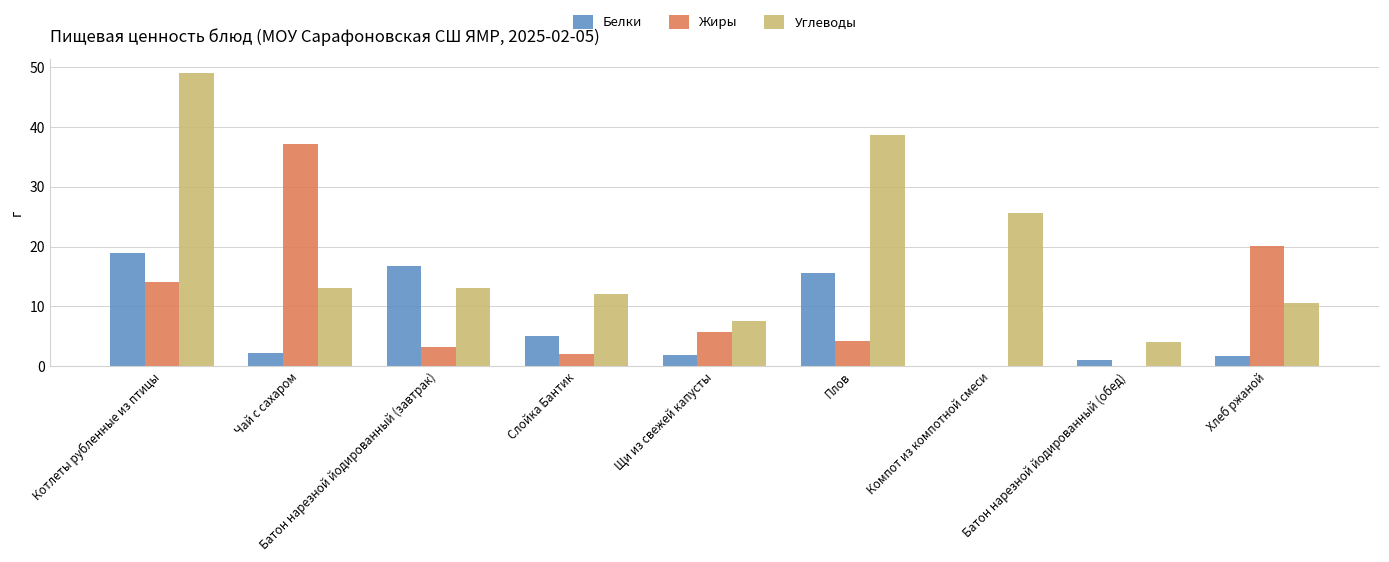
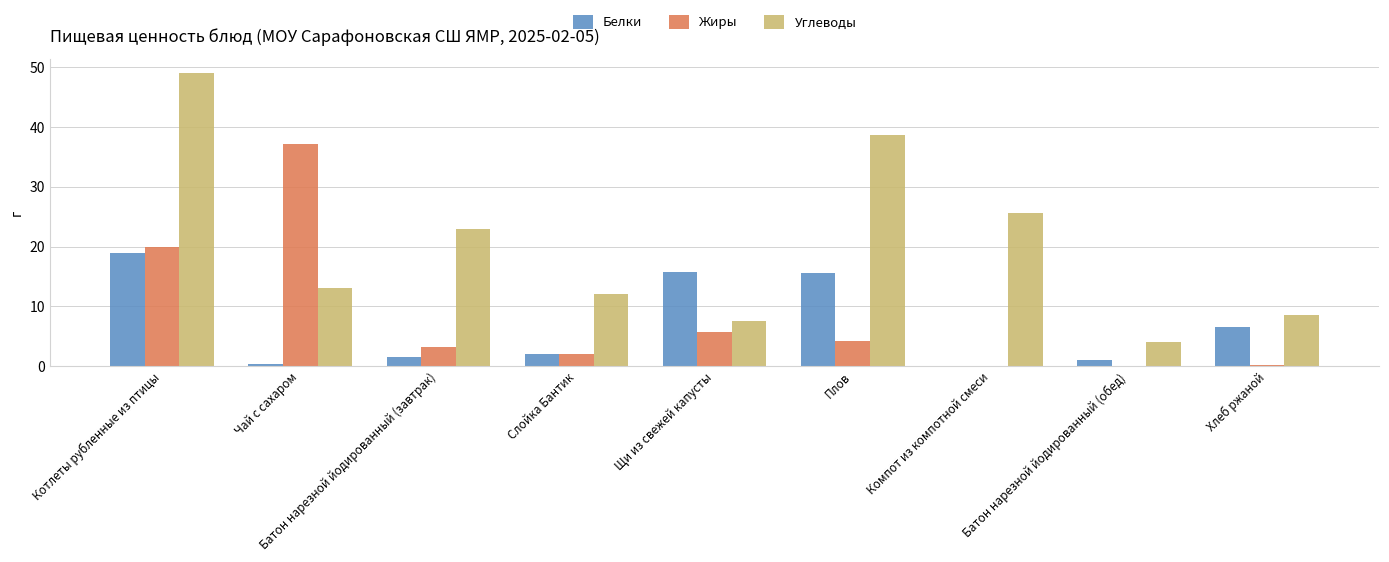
  {
    "Белки": {
      "Котлеты рубленные из птицы": 19,
-     "Чай с сахаром": 2,
-     "Батон нарезной йодированный (завтрак)": 17,
-     "Слойка Бантик": 5,
-     "Щи из свежей капусты": 2,
+     "Чай с сахаром": 0,
+     "Батон нарезной йодированный (завтрак)": 2,
+     "Слойка Бантик": 2,
+     "Щи из свежей капусты": 16,
      "Плов": 16,
      "Компот из компотной смеси": 0,
      "Батон нарезной йодированный (обед)": 1,
-     "Хлеб ржаной": 2
+     "Хлеб ржаной": 6
    },
    "Жиры": {
-     "Котлеты рубленные из птицы": 14,
+     "Котлеты рубленные из птицы": 20,
      "Чай с сахаром": 37,
      "Батон нарезной йодированный (завтрак)": 3,
      "Слойка Бантик": 2,
      "Щи из свежей капусты": 6,
      "Плов": 4,
      "Компот из компотной смеси": 0,
      "Батон нарезной йодированный (обед)": 0,
-     "Хлеб ржаной": 20
+     "Хлеб ржаной": 0
    },
    "Углеводы": {
      "Котлеты рубленные из птицы": 49,
      "Чай с сахаром": 13,
-     "Батон нарезной йодированный (завтрак)": 13,
+     "Батон нарезной йодированный (завтрак)": 23,
      "Слойка Бантик": 12,
      "Щи из свежей капусты": 7,
      "Плов": 39,
      "Компот из компотной смеси": 26,
      "Батон нарезной йодированный (обед)": 4,
-     "Хлеб ржаной": 11
+     "Хлеб ржаной": 9
    }
  }
